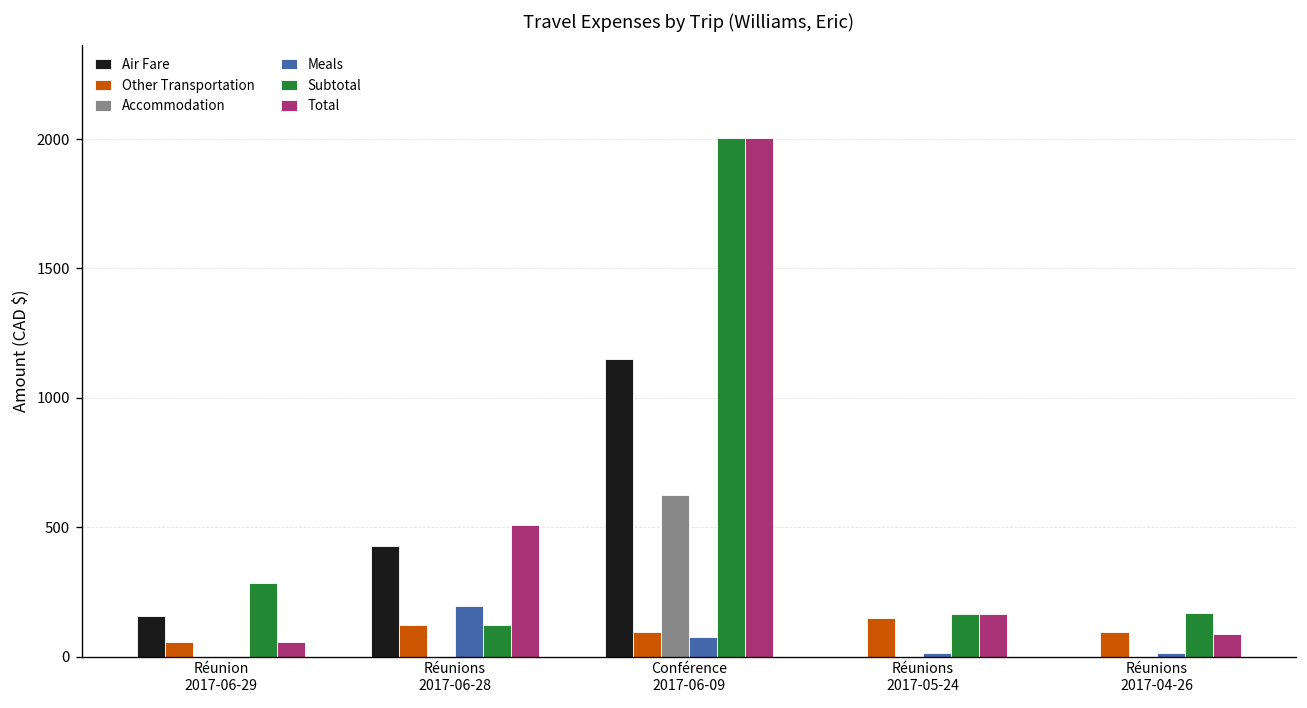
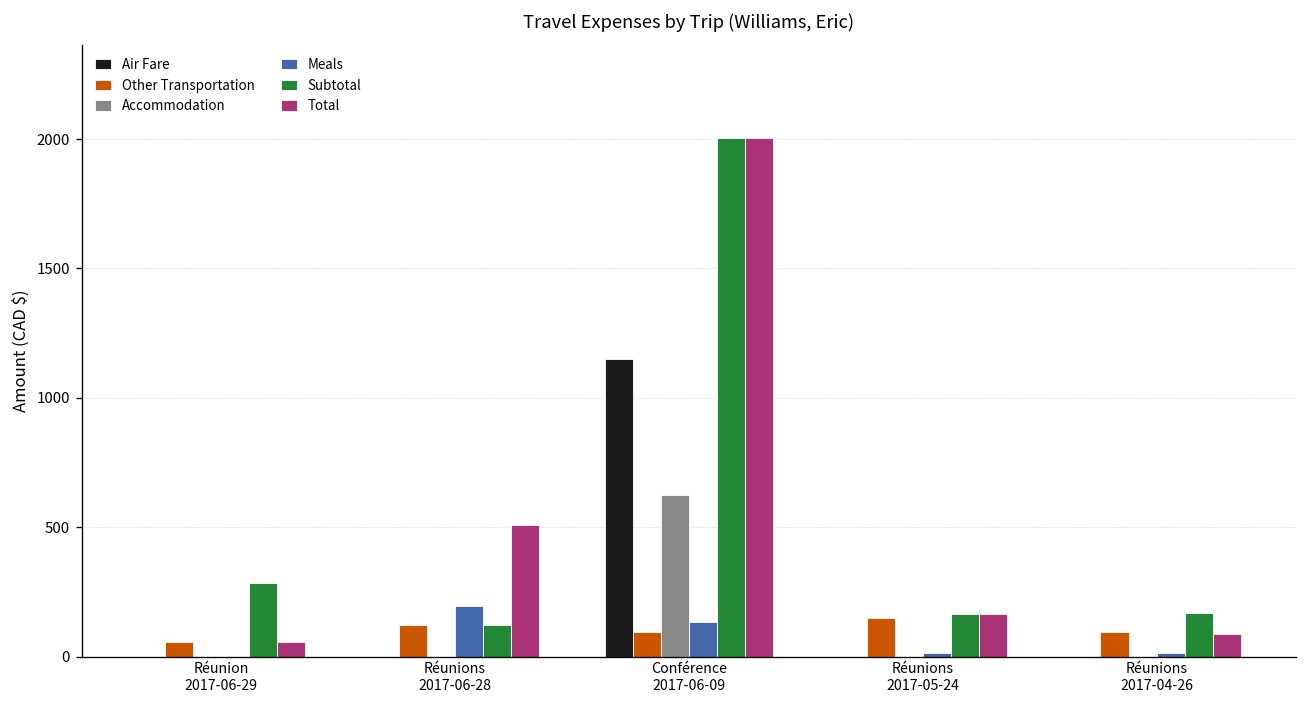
  {
    "Air Fare": {
-     "Réunion 2017-06-29": 160,
-     "Réunions 2017-06-28": 430,
+     "Réunion 2017-06-29": 0,
+     "Réunions 2017-06-28": 0,
      "Conférence 2017-06-09": 1150,
      "Réunions 2017-05-24": 0,
      "Réunions 2017-04-26": 0
    },
    "Other Transportation": {
      "Réunion 2017-06-29": 60,
      "Réunions 2017-06-28": 120,
      "Conférence 2017-06-09": 100,
      "Réunions 2017-05-24": 150,
      "Réunions 2017-04-26": 90
    },
    "Accommodation": {
      "Réunion 2017-06-29": 0,
      "Réunions 2017-06-28": 0,
      "Conférence 2017-06-09": 630,
      "Réunions 2017-05-24": 0,
      "Réunions 2017-04-26": 0
    },
    "Meals": {
      "Réunion 2017-06-29": 0,
      "Réunions 2017-06-28": 200,
-     "Conférence 2017-06-09": 80,
+     "Conférence 2017-06-09": 130,
      "Réunions 2017-05-24": 10,
      "Réunions 2017-04-26": 10
    },
    "Subtotal": {
      "Réunion 2017-06-29": 280,
      "Réunions 2017-06-28": 120,
      "Conférence 2017-06-09": 2000,
      "Réunions 2017-05-24": 160,
      "Réunions 2017-04-26": 170
    },
    "Total": {
      "Réunion 2017-06-29": 60,
      "Réunions 2017-06-28": 510,
      "Conférence 2017-06-09": 2000,
      "Réunions 2017-05-24": 160,
      "Réunions 2017-04-26": 90
    }
  }
